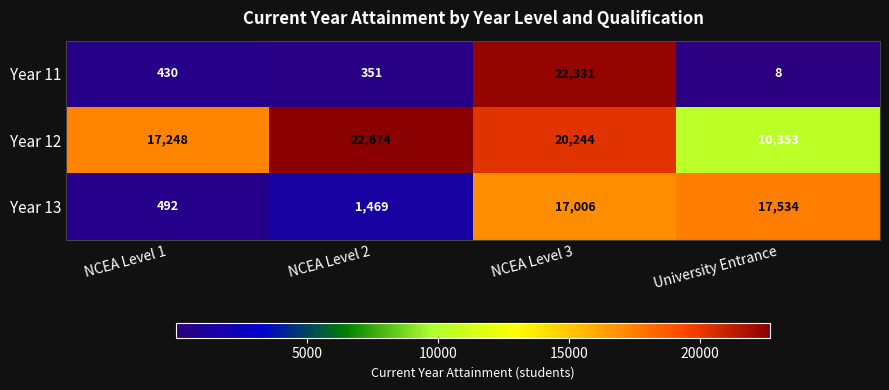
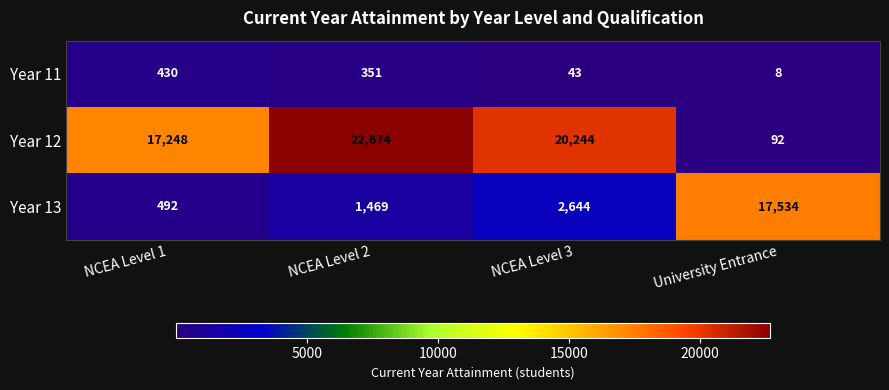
  {
    "Year 11": {
      "NCEA Level 1": "430",
      "NCEA Level 2": "351",
-     "NCEA Level 3": "22,331",
+     "NCEA Level 3": "43",
      "University Entrance": "8"
    },
    "Year 12": {
      "NCEA Level 1": "17,248",
      "NCEA Level 2": "22,674",
      "NCEA Level 3": "20,244",
-     "University Entrance": "10,353"
+     "University Entrance": "92"
    },
    "Year 13": {
      "NCEA Level 1": "492",
      "NCEA Level 2": "1,469",
-     "NCEA Level 3": "17,006",
+     "NCEA Level 3": "2,644",
      "University Entrance": "17,534"
    }
  }
